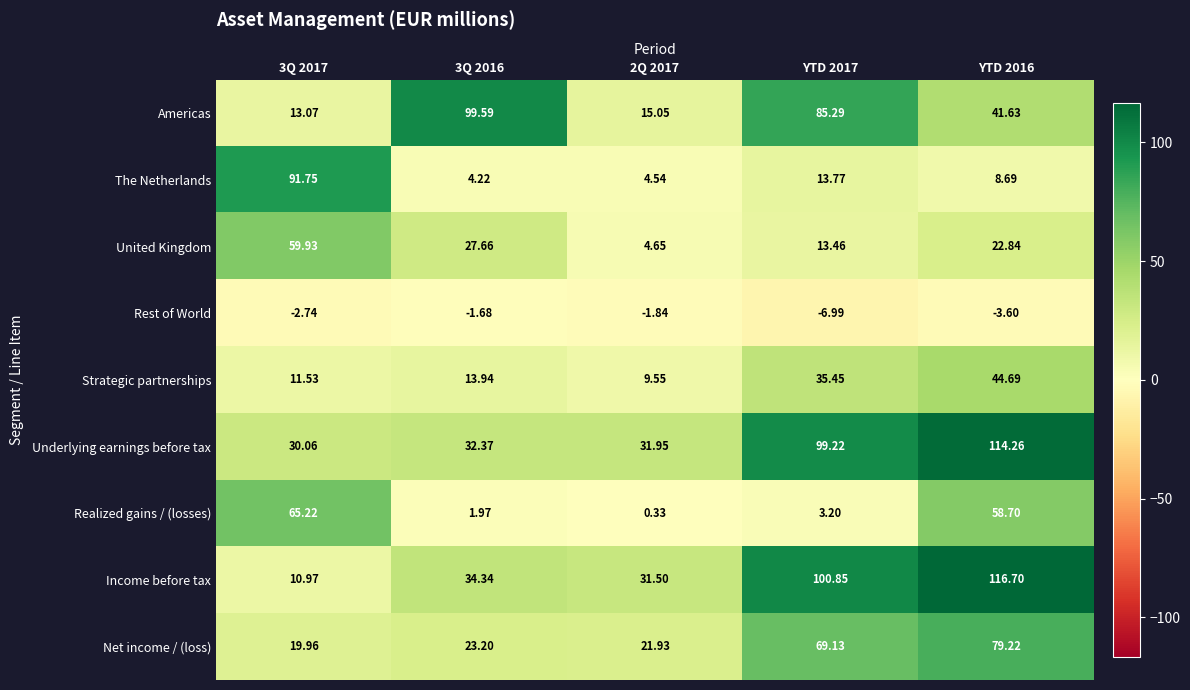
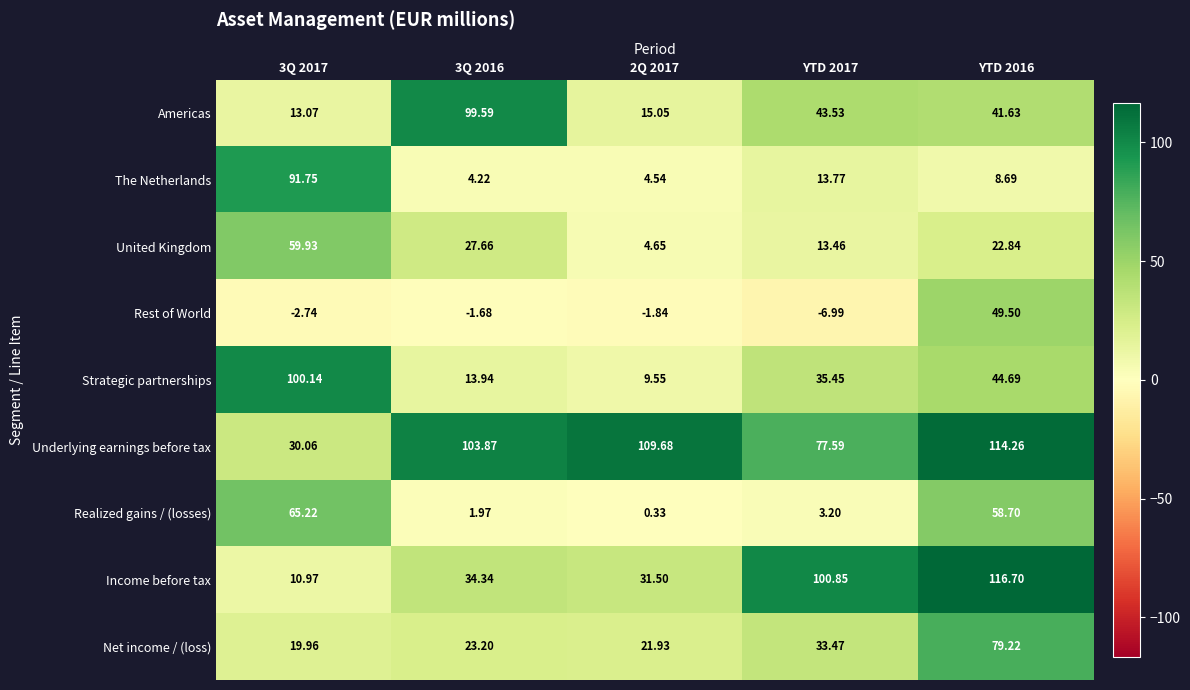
  {
    "Americas": {
      "3Q 2017": 13.07,
      "3Q 2016": 99.59,
      "2Q 2017": 15.05,
-     "YTD 2017": 85.29,
+     "YTD 2017": 43.53,
      "YTD 2016": 41.63
    },
    "The Netherlands": {
      "3Q 2017": 91.75,
      "3Q 2016": 4.22,
      "2Q 2017": 4.54,
      "YTD 2017": 13.77,
      "YTD 2016": 8.69
    },
    "United Kingdom": {
      "3Q 2017": 59.93,
      "3Q 2016": 27.66,
      "2Q 2017": 4.65,
      "YTD 2017": 13.46,
      "YTD 2016": 22.84
    },
    "Rest of World": {
      "3Q 2017": -2.74,
      "3Q 2016": -1.68,
      "2Q 2017": -1.84,
      "YTD 2017": -6.99,
-     "YTD 2016": -3.60
+     "YTD 2016": 49.50
    },
    "Strategic partnerships": {
-     "3Q 2017": 11.53,
+     "3Q 2017": 100.14,
      "3Q 2016": 13.94,
      "2Q 2017": 9.55,
      "YTD 2017": 35.45,
      "YTD 2016": 44.69
    },
    "Underlying earnings before tax": {
      "3Q 2017": 30.06,
-     "3Q 2016": 32.37,
-     "2Q 2017": 31.95,
-     "YTD 2017": 99.22,
+     "3Q 2016": 103.87,
+     "2Q 2017": 109.68,
+     "YTD 2017": 77.59,
      "YTD 2016": 114.26
    },
    "Realized gains / (losses)": {
      "3Q 2017": 65.22,
      "3Q 2016": 1.97,
      "2Q 2017": 0.33,
      "YTD 2017": 3.20,
      "YTD 2016": 58.70
    },
    "Income before tax": {
      "3Q 2017": 10.97,
      "3Q 2016": 34.34,
      "2Q 2017": 31.50,
      "YTD 2017": 100.85,
      "YTD 2016": 116.70
    },
    "Net income / (loss)": {
      "3Q 2017": 19.96,
      "3Q 2016": 23.20,
      "2Q 2017": 21.93,
-     "YTD 2017": 69.13,
+     "YTD 2017": 33.47,
      "YTD 2016": 79.22
    }
  }
